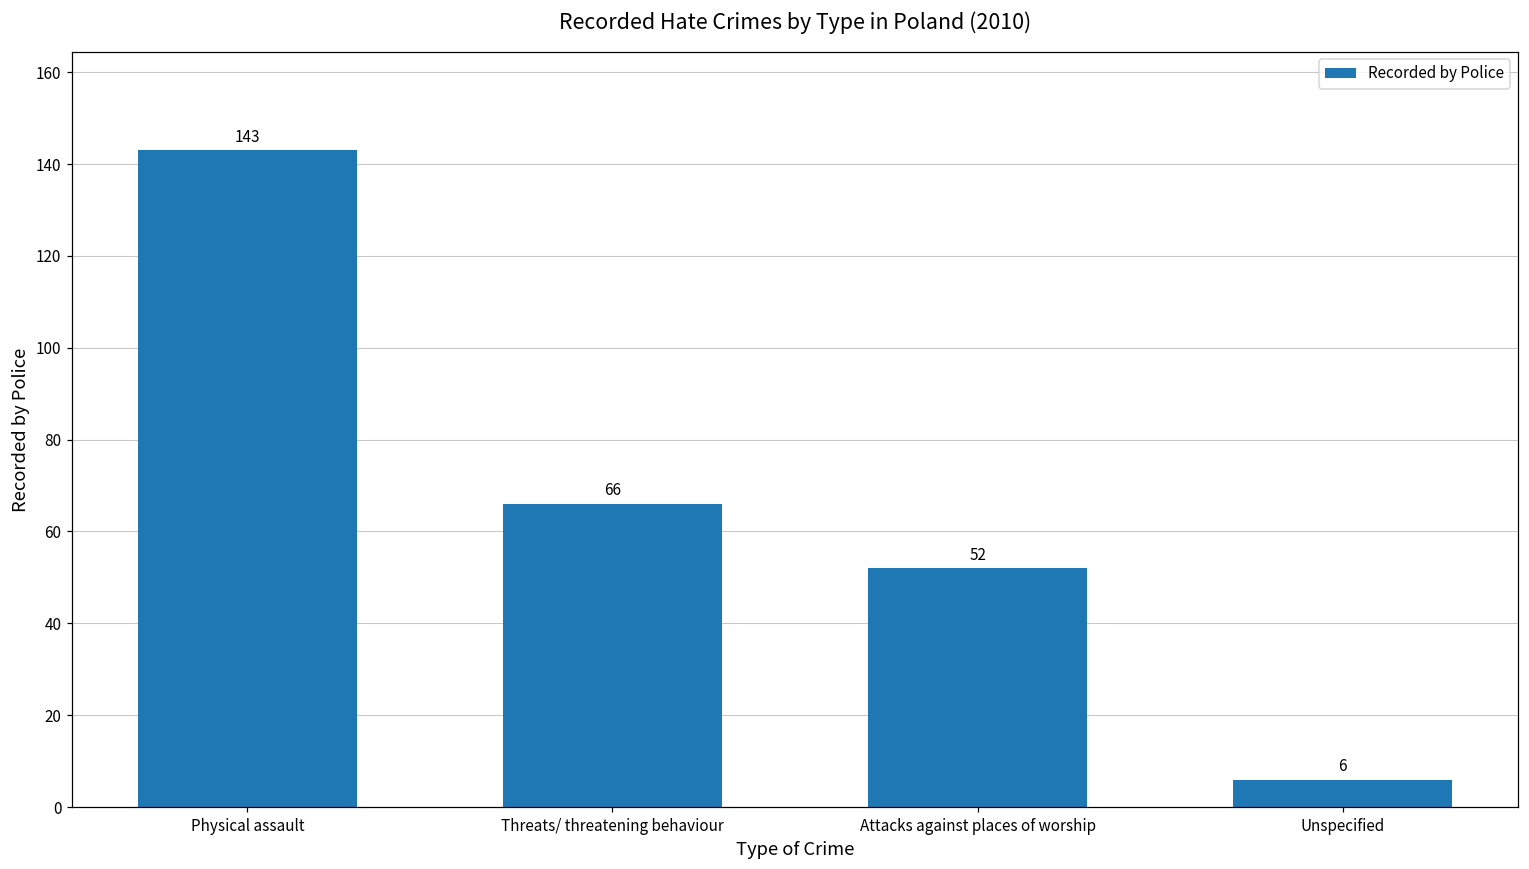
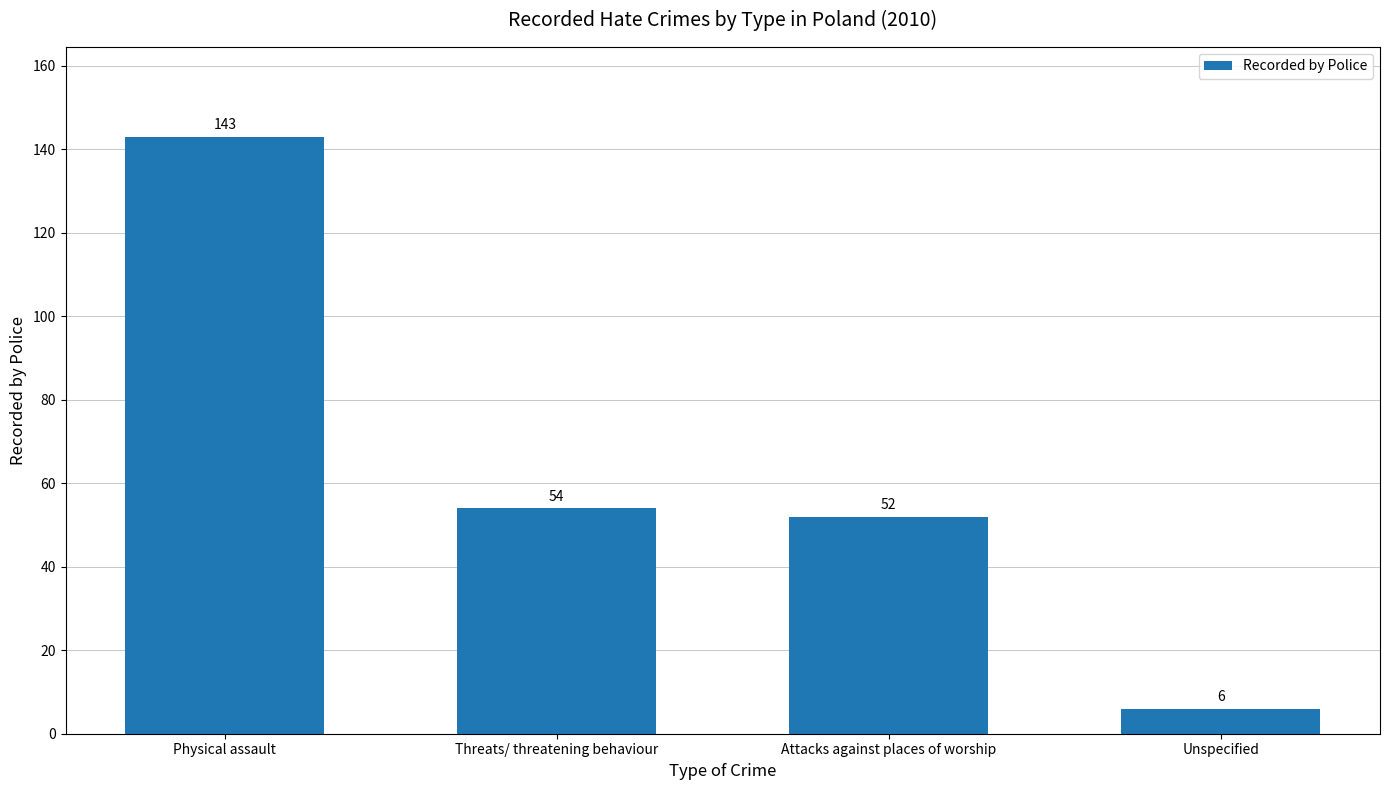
  {
    "Physical assault": 143,
-   "Threats/ threatening behaviour": 66,
+   "Threats/ threatening behaviour": 54,
    "Attacks against places of worship": 52,
    "Unspecified": 6
  }
